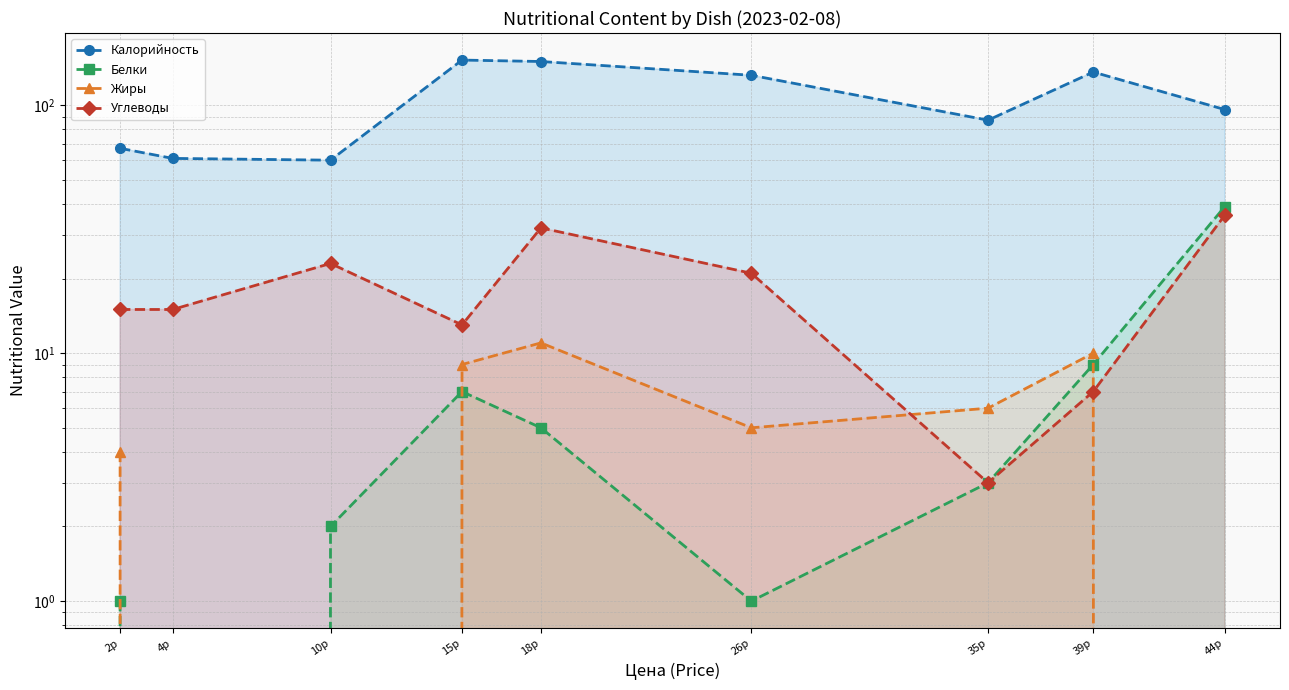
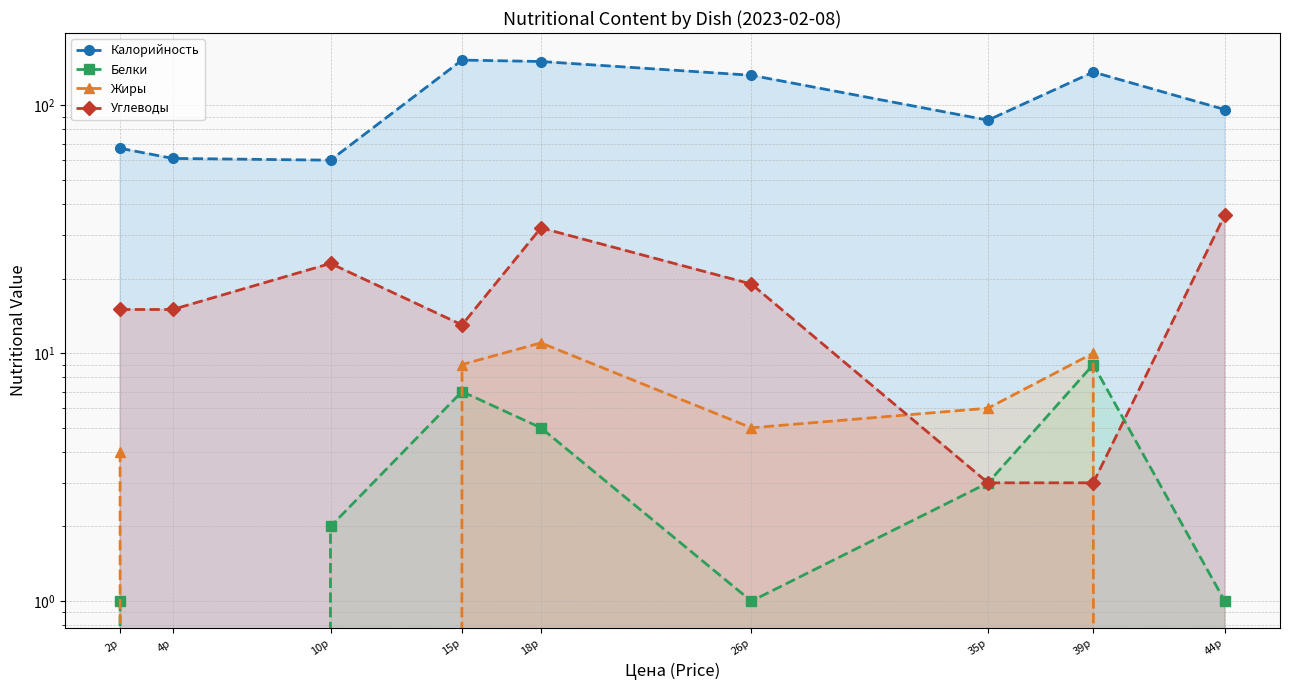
  {
    "Калорийность": {
      "2р": 67,
      "4р": 61,
      "10р": 60,
      "15р": 150,
      "18р": 150,
      "26р": 130,
      "35р": 87,
      "39р": 140,
      "44р": 96
    },
    "Белки": {
      "2р": 1,
      "10р": 2,
      "15р": 7,
      "18р": 5,
      "26р": 1,
      "39р": 9,
-     "44р": 39
+     "44р": 1
    },
    "Жиры": {
      "2р": 4,
      "15р": 9,
      "18р": 11,
      "26р": 5,
      "35р": 6,
      "39р": 10
    },
    "Углеводы": {
      "2р": 15,
      "4р": 15,
      "10р": 23,
      "15р": 13,
      "18р": 32,
-     "26р": 21,
-     "39р": 7,
+     "26р": 19,
+     "39р": 3,
      "44р": 36
    }
  }
